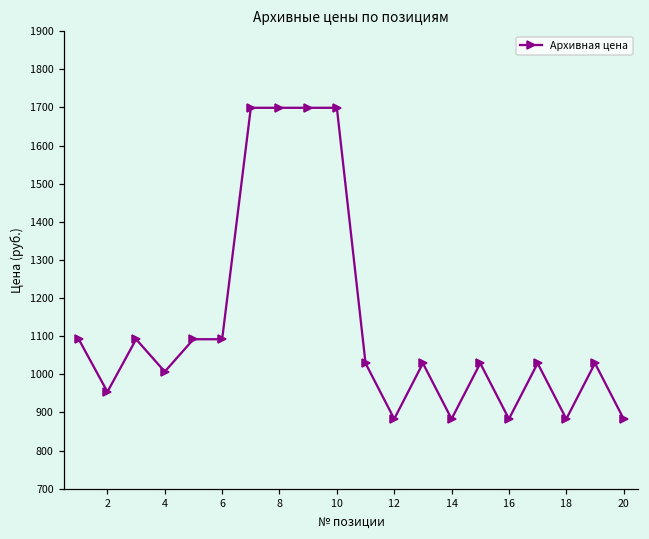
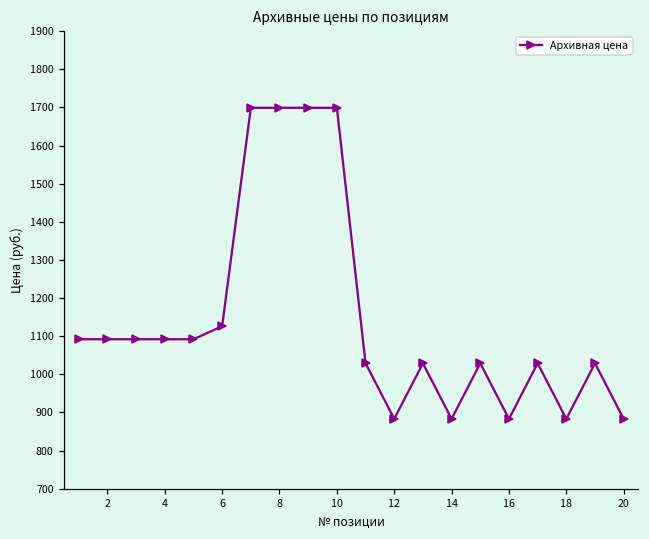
  {
-   "2": 950,
-   "4": 1010,
-   "6": 1090,
+   "2": 1090,
+   "4": 1090,
+   "6": 1130,
    "8": 1700,
    "10": 1700,
    "12": 880,
    "14": 880,
    "16": 880,
    "18": 880,
    "20": 880
  }
